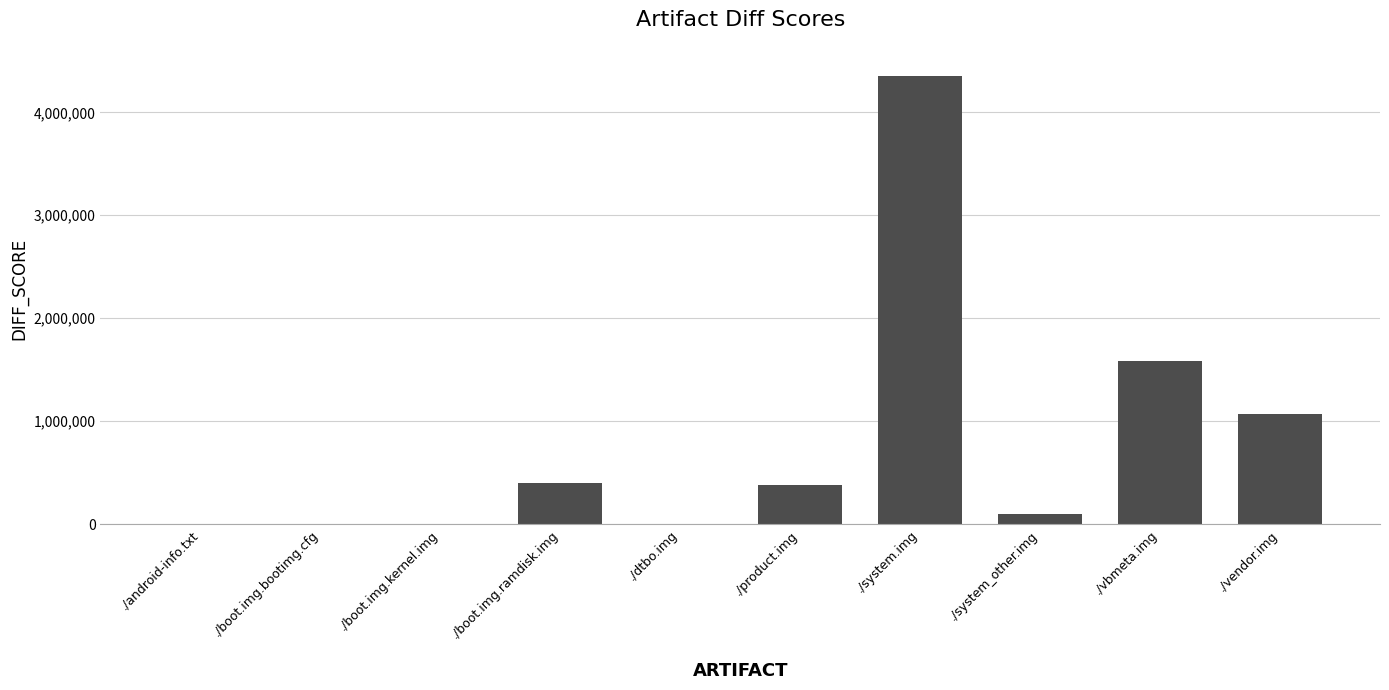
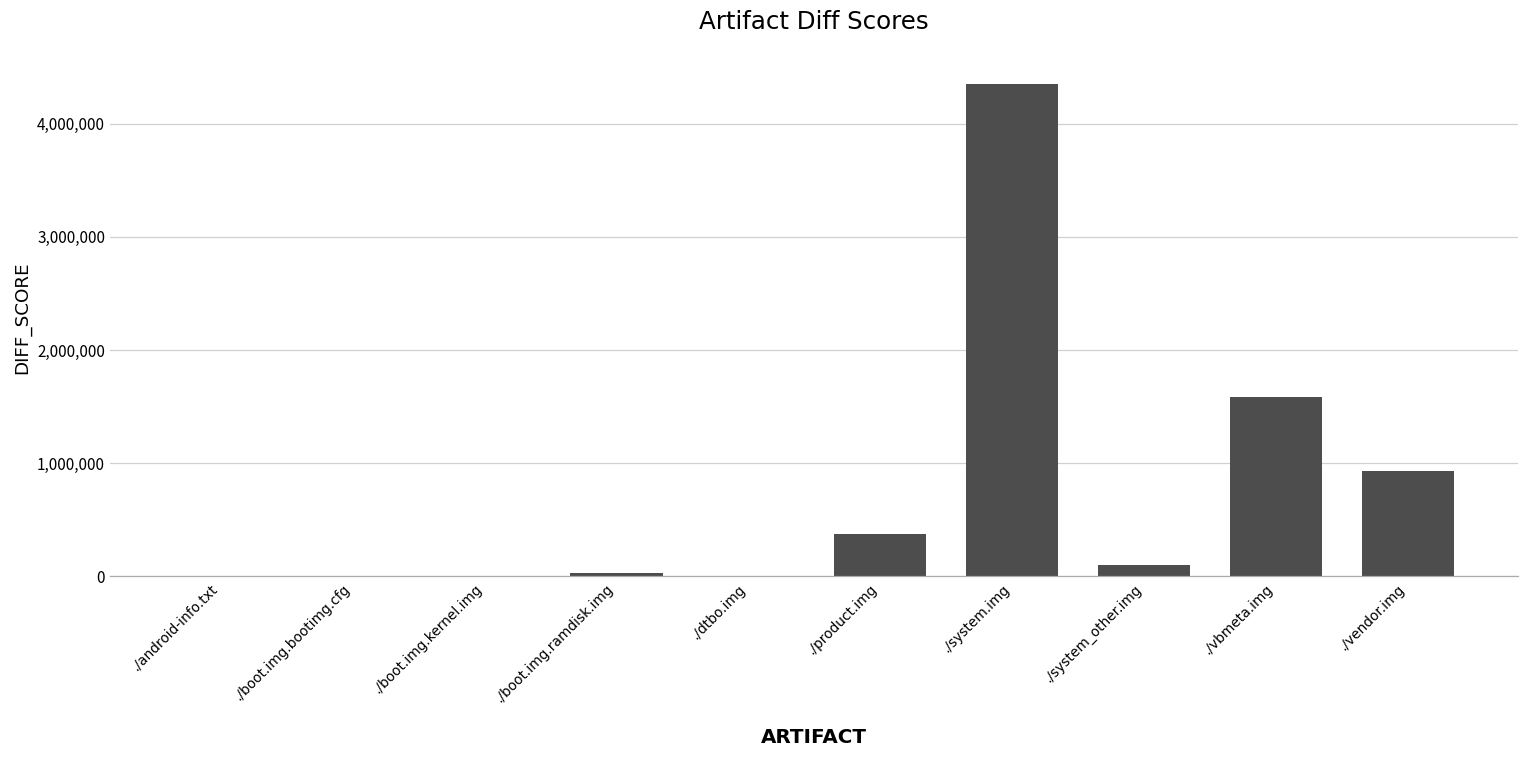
  {
    "./boot.img.bootimg.cfg": "0",
    "./boot.img.kernel.img": "0",
-   "./boot.img.ramdisk.img": "400,000",
+   "./boot.img.ramdisk.img": "30,000",
    "./product.img": "380,000",
    "./system.img": "4,350,000",
    "./system_other.img": "100,000",
    "./vbmeta.img": "1,590,000",
-   "./vendor.img": "1,070,000"
+   "./vendor.img": "930,000"
  }
